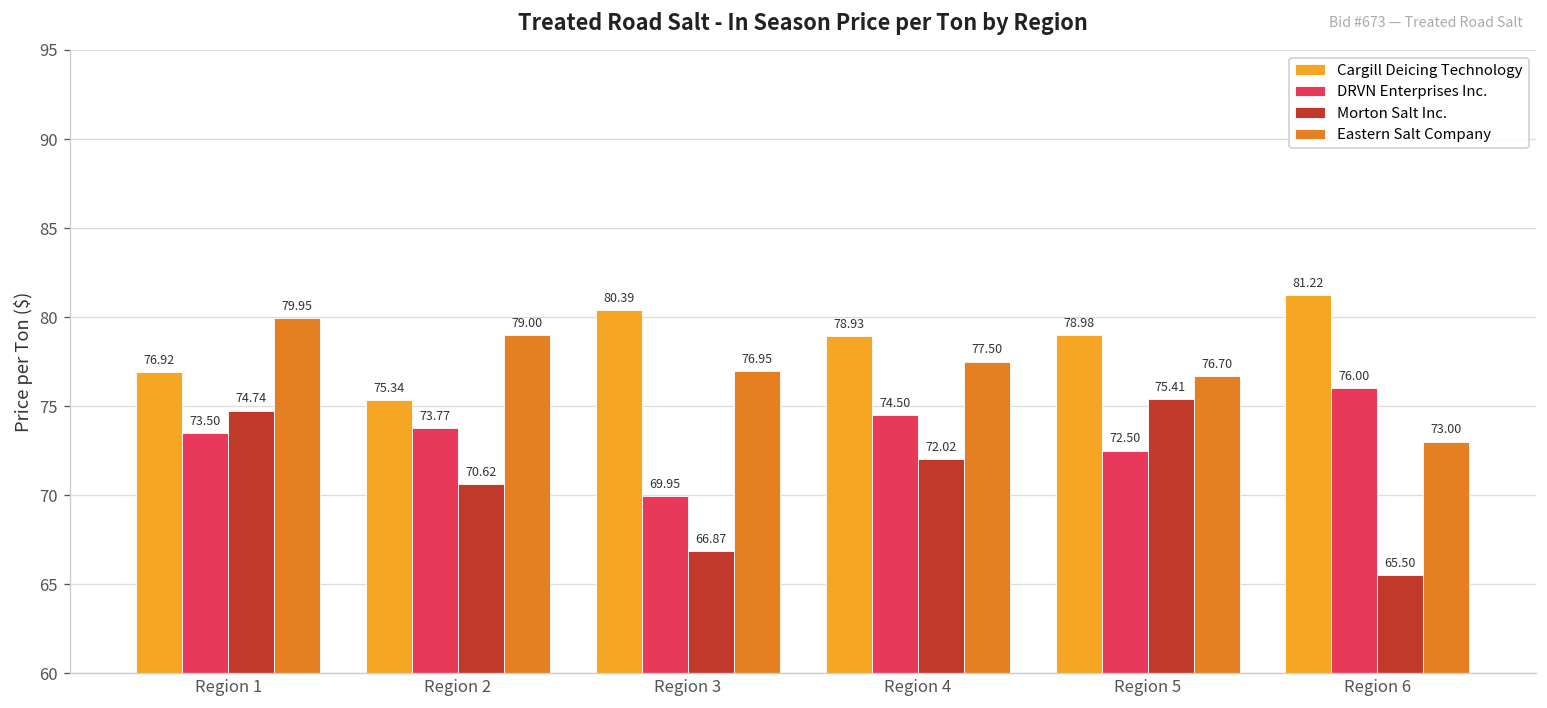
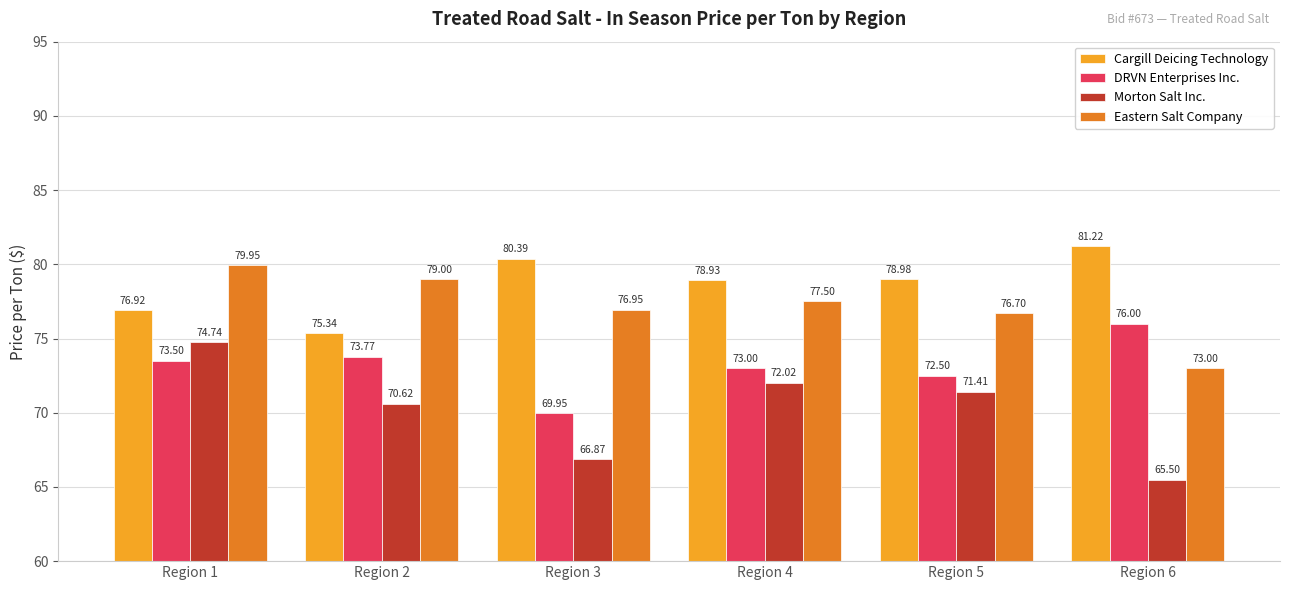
  {
    "DRVN Enterprises Inc.": {
      "Region 1": 73.50,
      "Region 2": 73.77,
      "Region 3": 69.95,
-     "Region 4": 74.50,
+     "Region 4": 73.00,
      "Region 5": 72.50,
      "Region 6": 76.00
    },
    "Morton Salt Inc.": {
      "Region 1": 74.74,
      "Region 2": 70.62,
      "Region 3": 66.87,
      "Region 4": 72.02,
-     "Region 5": 75.41,
+     "Region 5": 71.41,
      "Region 6": 65.50
    }
  }
